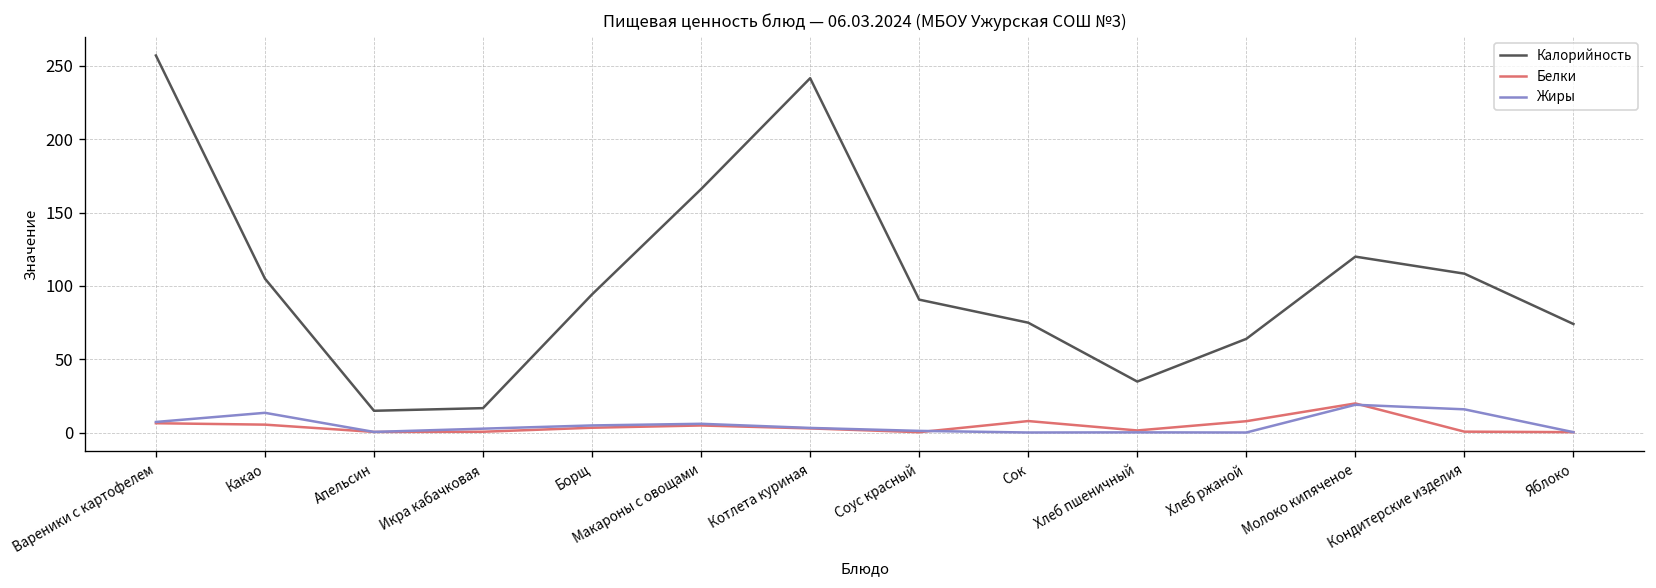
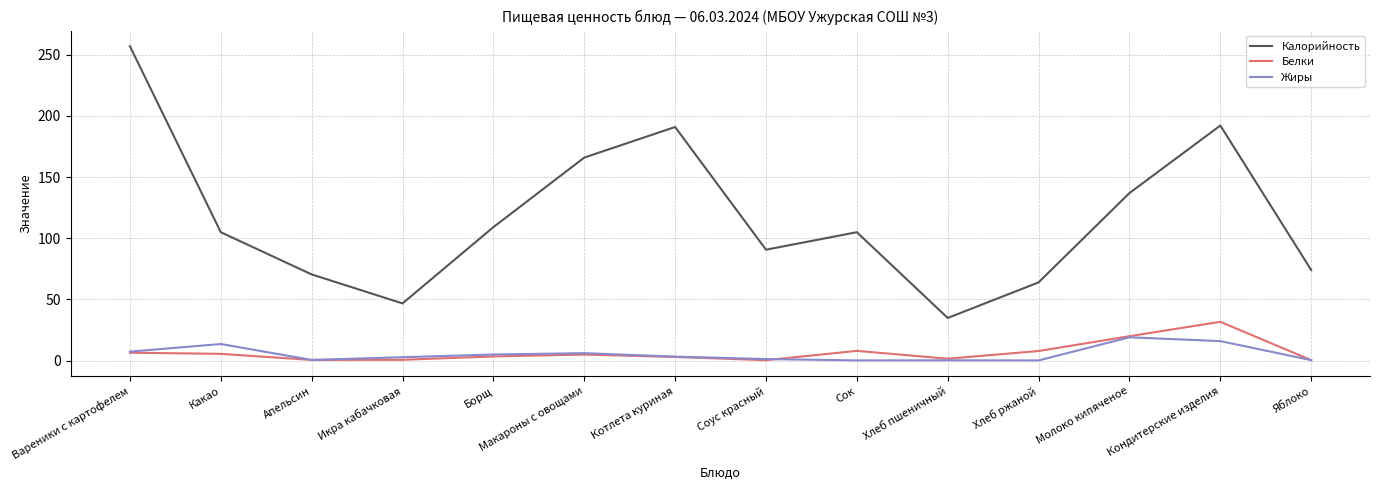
  {
    "Калорийность": {
      "Вареники с картофелем": 257,
      "Какао": 105,
-     "Апельсин": 15,
-     "Икра кабачковая": 17,
-     "Борщ": 94,
+     "Апельсин": 71,
+     "Икра кабачковая": 47,
+     "Борщ": 109,
      "Макароны с овощами": 166,
-     "Котлета куриная": 242,
+     "Котлета куриная": 191,
      "Соус красный": 91,
-     "Сок": 75,
+     "Сок": 105,
      "Хлеб пшеничный": 35,
      "Хлеб ржаной": 64,
-     "Молоко кипяченое": 120,
-     "Кондитерские изделия": 108,
+     "Молоко кипяченое": 137,
+     "Кондитерские изделия": 192,
      "Яблоко": 74
    },
    "Белки": {
      "Какао": 6,
      "Икра кабачковая": 1,
      "Сок": 8,
      "Хлеб ржаной": 8,
-     "Кондитерские изделия": 1
+     "Кондитерские изделия": 32
    },
    "Жиры": {
      "Какао": 14,
      "Икра кабачковая": 3,
      "Сок": 0,
      "Хлеб ржаной": 0,
      "Кондитерские изделия": 16
    }
  }
